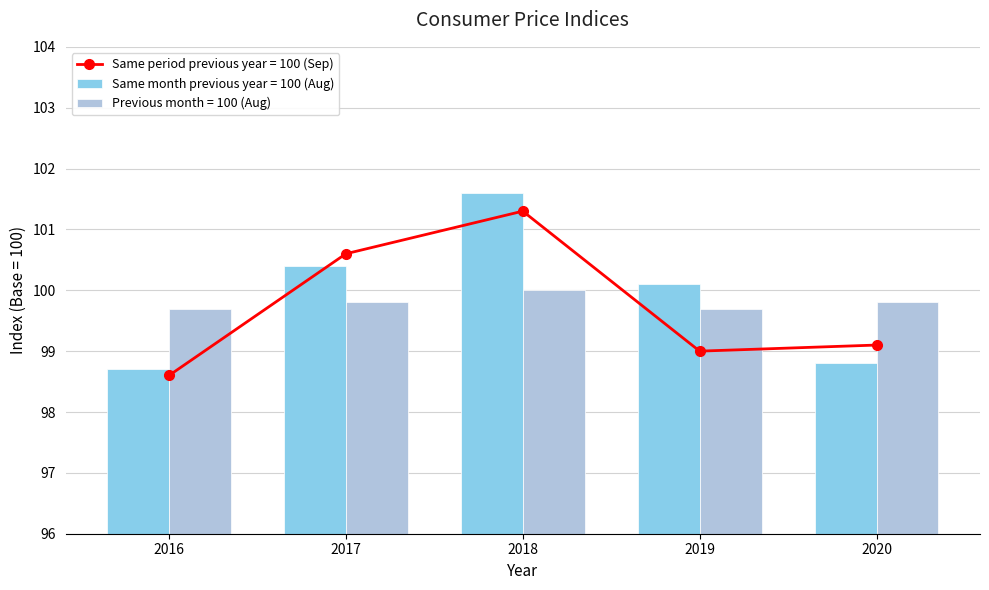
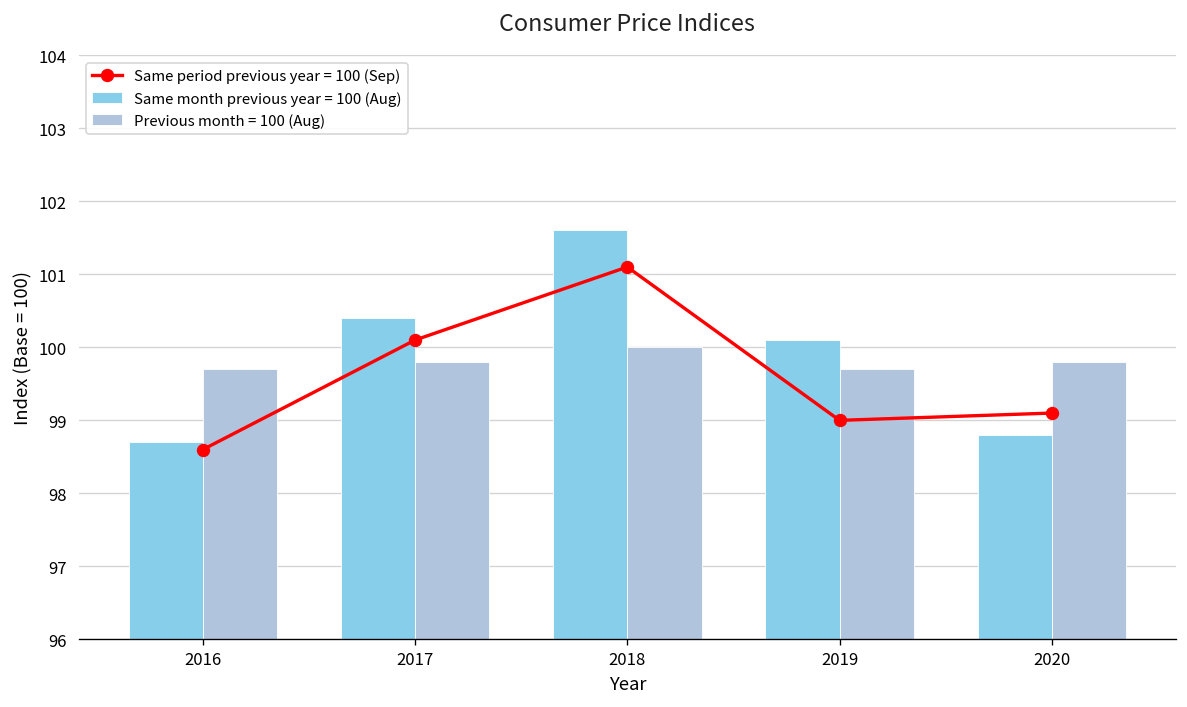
  {
    "Same period previous year = 100 (Sep)": {
      "2016": 98.6,
-     "2017": 100.6,
-     "2018": 101.3,
+     "2017": 100.1,
+     "2018": 101.1,
      "2019": 99.0,
      "2020": 99.1
    }
  }
